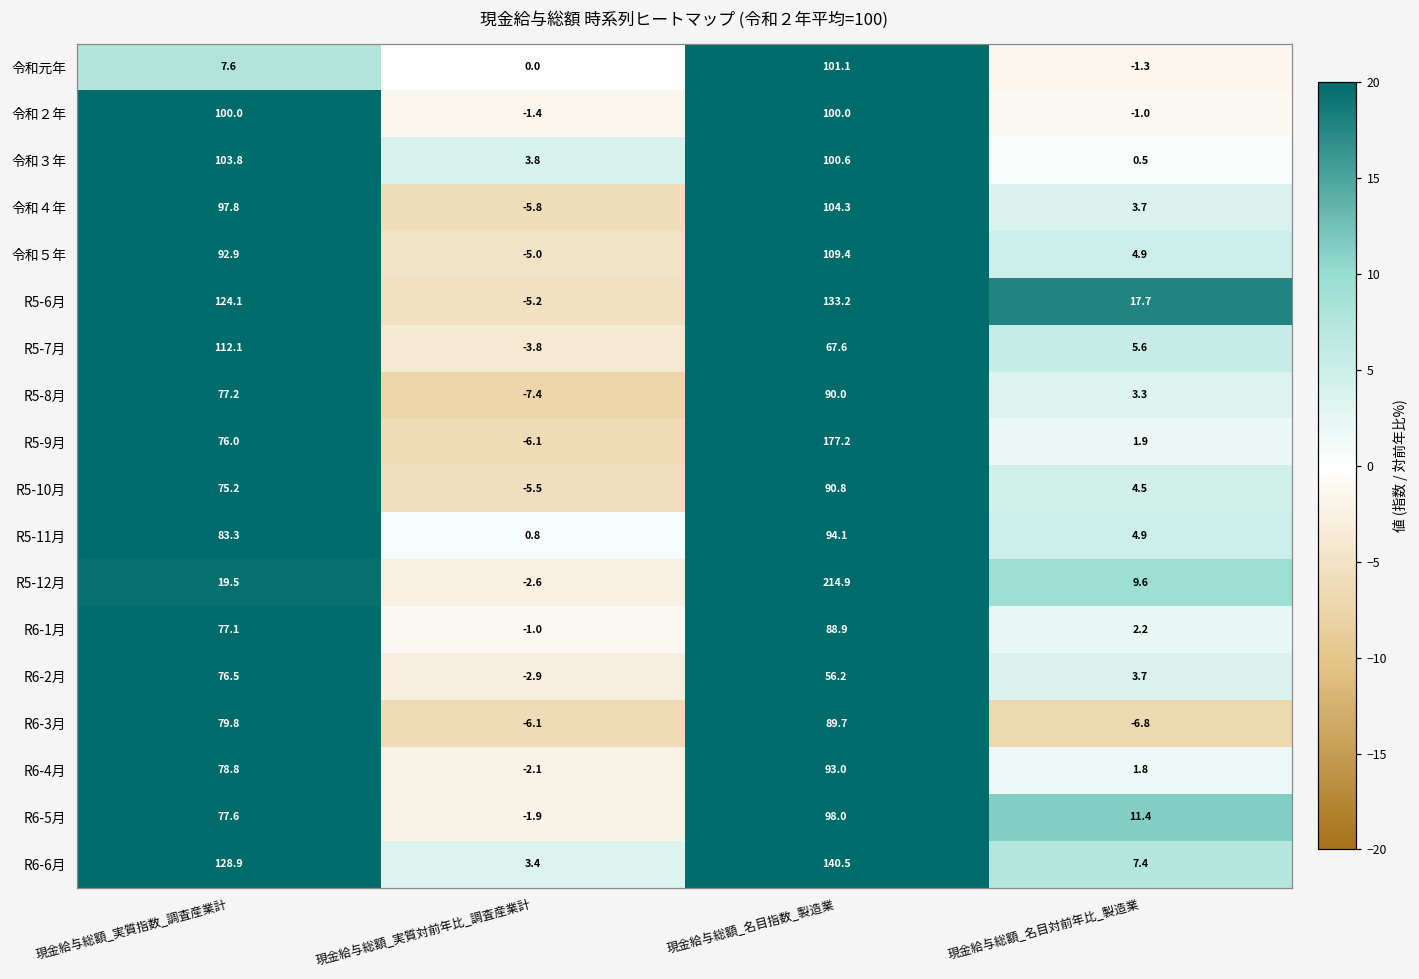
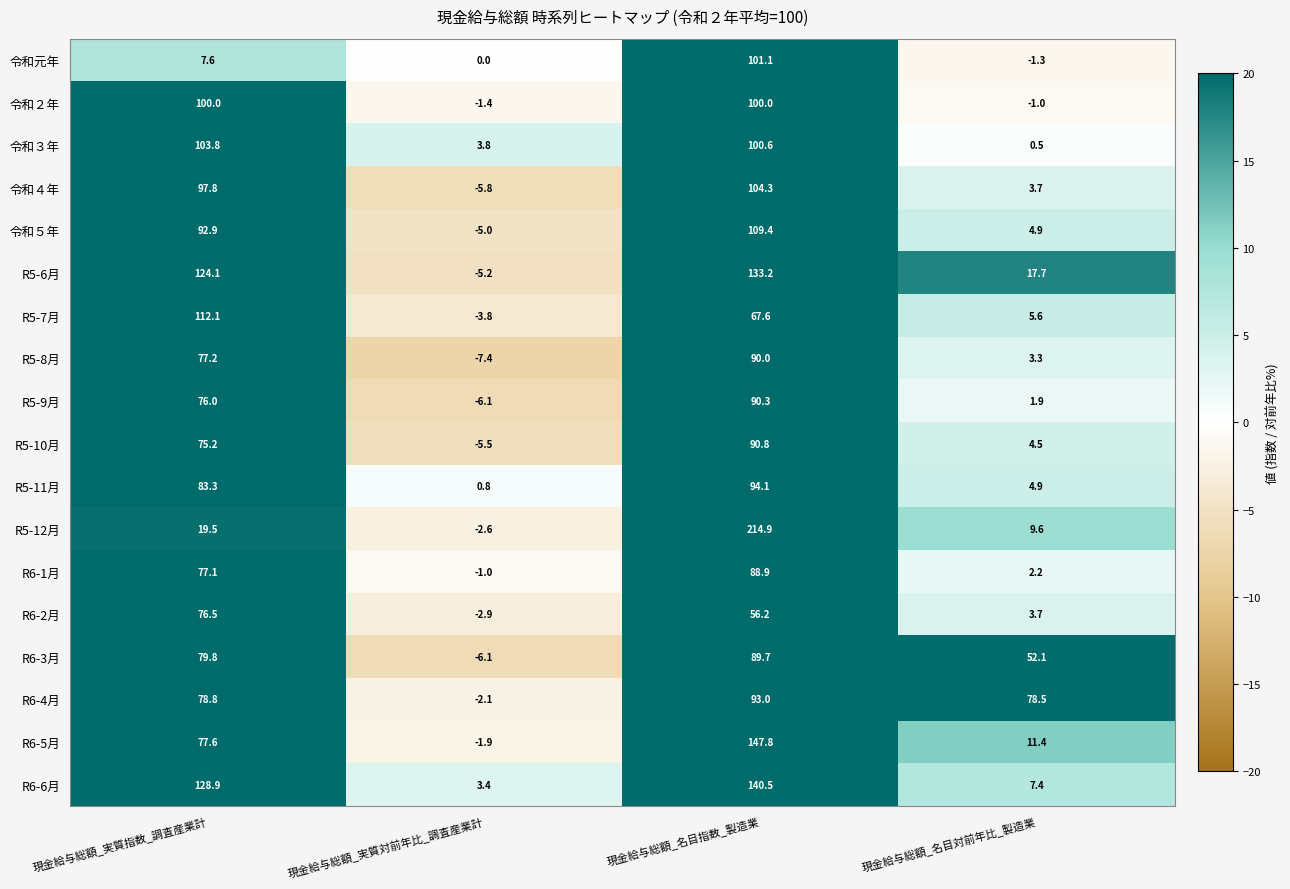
  {
    "令和元年": {
      "現金給与総額_実質指数_調査産業計": 7.6,
      "現金給与総額_実質対前年比_調査産業計": 0.0,
      "現金給与総額_名目指数_製造業": 101.1,
      "現金給与総額_名目対前年比_製造業": -1.3
    },
    "令和２年": {
      "現金給与総額_実質指数_調査産業計": 100.0,
      "現金給与総額_実質対前年比_調査産業計": -1.4,
      "現金給与総額_名目指数_製造業": 100.0,
      "現金給与総額_名目対前年比_製造業": -1.0
    },
    "令和３年": {
      "現金給与総額_実質指数_調査産業計": 103.8,
      "現金給与総額_実質対前年比_調査産業計": 3.8,
      "現金給与総額_名目指数_製造業": 100.6,
      "現金給与総額_名目対前年比_製造業": 0.5
    },
    "令和４年": {
      "現金給与総額_実質指数_調査産業計": 97.8,
      "現金給与総額_実質対前年比_調査産業計": -5.8,
      "現金給与総額_名目指数_製造業": 104.3,
      "現金給与総額_名目対前年比_製造業": 3.7
    },
    "令和５年": {
      "現金給与総額_実質指数_調査産業計": 92.9,
      "現金給与総額_実質対前年比_調査産業計": -5.0,
      "現金給与総額_名目指数_製造業": 109.4,
      "現金給与総額_名目対前年比_製造業": 4.9
    },
    "R5-6月": {
      "現金給与総額_実質指数_調査産業計": 124.1,
      "現金給与総額_実質対前年比_調査産業計": -5.2,
      "現金給与総額_名目指数_製造業": 133.2,
      "現金給与総額_名目対前年比_製造業": 17.7
    },
    "R5-7月": {
      "現金給与総額_実質指数_調査産業計": 112.1,
      "現金給与総額_実質対前年比_調査産業計": -3.8,
      "現金給与総額_名目指数_製造業": 67.6,
      "現金給与総額_名目対前年比_製造業": 5.6
    },
    "R5-8月": {
      "現金給与総額_実質指数_調査産業計": 77.2,
      "現金給与総額_実質対前年比_調査産業計": -7.4,
      "現金給与総額_名目指数_製造業": 90.0,
      "現金給与総額_名目対前年比_製造業": 3.3
    },
    "R5-9月": {
      "現金給与総額_実質指数_調査産業計": 76.0,
      "現金給与総額_実質対前年比_調査産業計": -6.1,
-     "現金給与総額_名目指数_製造業": 177.2,
+     "現金給与総額_名目指数_製造業": 90.3,
      "現金給与総額_名目対前年比_製造業": 1.9
    },
    "R5-10月": {
      "現金給与総額_実質指数_調査産業計": 75.2,
      "現金給与総額_実質対前年比_調査産業計": -5.5,
      "現金給与総額_名目指数_製造業": 90.8,
      "現金給与総額_名目対前年比_製造業": 4.5
    },
    "R5-11月": {
      "現金給与総額_実質指数_調査産業計": 83.3,
      "現金給与総額_実質対前年比_調査産業計": 0.8,
      "現金給与総額_名目指数_製造業": 94.1,
      "現金給与総額_名目対前年比_製造業": 4.9
    },
    "R5-12月": {
      "現金給与総額_実質指数_調査産業計": 19.5,
      "現金給与総額_実質対前年比_調査産業計": -2.6,
      "現金給与総額_名目指数_製造業": 214.9,
      "現金給与総額_名目対前年比_製造業": 9.6
    },
    "R6-1月": {
      "現金給与総額_実質指数_調査産業計": 77.1,
      "現金給与総額_実質対前年比_調査産業計": -1.0,
      "現金給与総額_名目指数_製造業": 88.9,
      "現金給与総額_名目対前年比_製造業": 2.2
    },
    "R6-2月": {
      "現金給与総額_実質指数_調査産業計": 76.5,
      "現金給与総額_実質対前年比_調査産業計": -2.9,
      "現金給与総額_名目指数_製造業": 56.2,
      "現金給与総額_名目対前年比_製造業": 3.7
    },
    "R6-3月": {
      "現金給与総額_実質指数_調査産業計": 79.8,
      "現金給与総額_実質対前年比_調査産業計": -6.1,
      "現金給与総額_名目指数_製造業": 89.7,
-     "現金給与総額_名目対前年比_製造業": -6.8
+     "現金給与総額_名目対前年比_製造業": 52.1
    },
    "R6-4月": {
      "現金給与総額_実質指数_調査産業計": 78.8,
      "現金給与総額_実質対前年比_調査産業計": -2.1,
      "現金給与総額_名目指数_製造業": 93.0,
-     "現金給与総額_名目対前年比_製造業": 1.8
+     "現金給与総額_名目対前年比_製造業": 78.5
    },
    "R6-5月": {
      "現金給与総額_実質指数_調査産業計": 77.6,
      "現金給与総額_実質対前年比_調査産業計": -1.9,
-     "現金給与総額_名目指数_製造業": 98.0,
+     "現金給与総額_名目指数_製造業": 147.8,
      "現金給与総額_名目対前年比_製造業": 11.4
    },
    "R6-6月": {
      "現金給与総額_実質指数_調査産業計": 128.9,
      "現金給与総額_実質対前年比_調査産業計": 3.4,
      "現金給与総額_名目指数_製造業": 140.5,
      "現金給与総額_名目対前年比_製造業": 7.4
    }
  }
